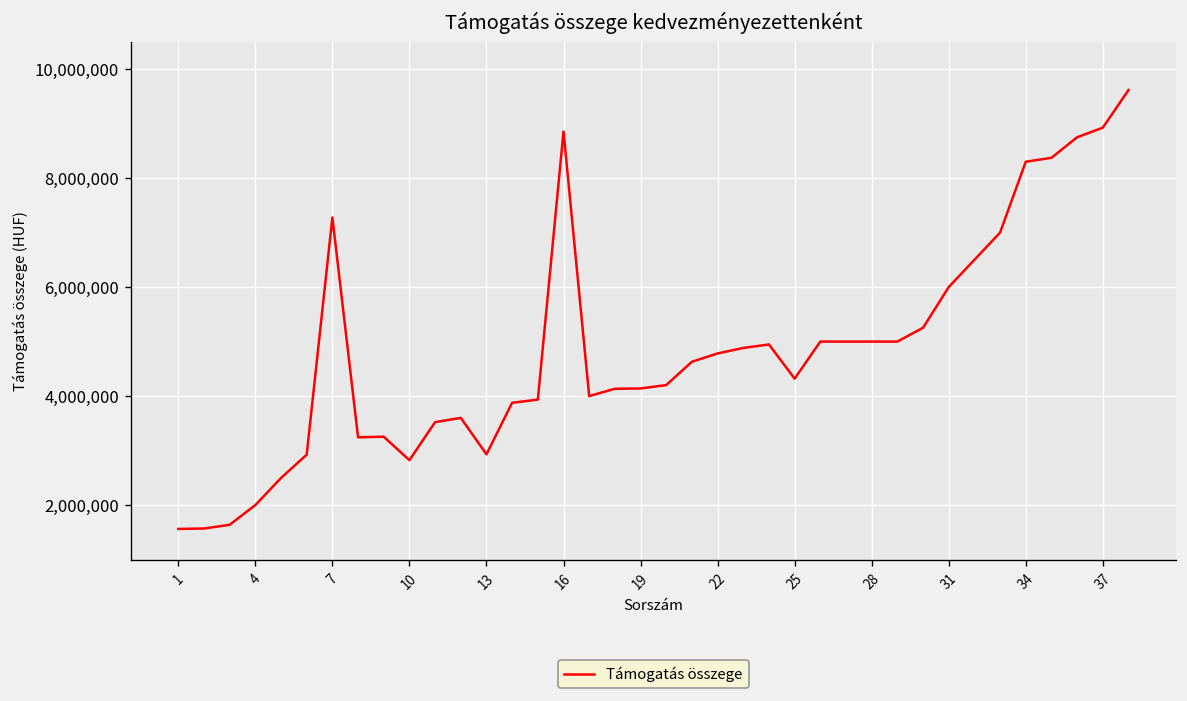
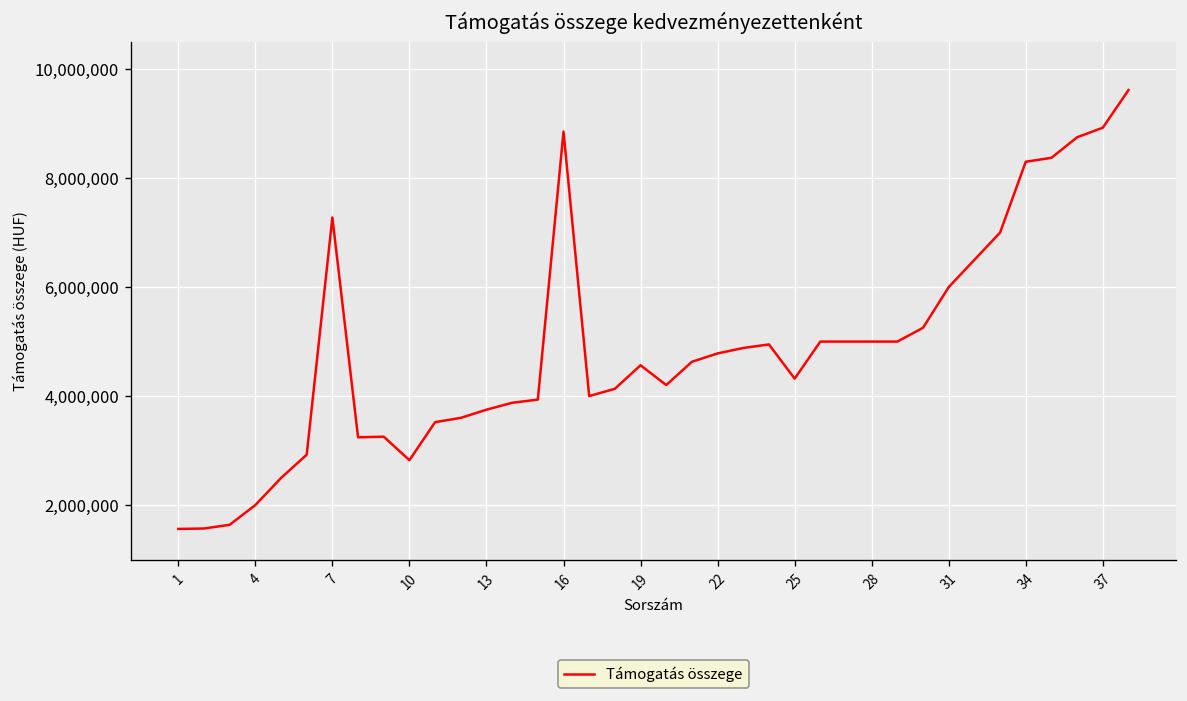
  {
    "1": "1,600,000",
    "4": "2,000,000",
    "7": "7,300,000",
    "10": "2,800,000",
-   "13": "2,900,000",
+   "13": "3,800,000",
    "16": "8,900,000",
-   "19": "4,100,000",
+   "19": "4,600,000",
    "22": "4,800,000",
    "25": "4,300,000",
    "28": "5,000,000",
    "31": "6,000,000",
    "34": "8,300,000",
    "37": "8,900,000"
  }
